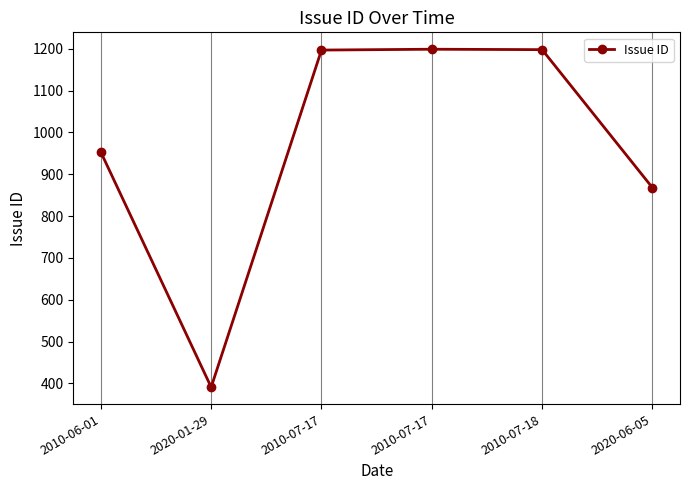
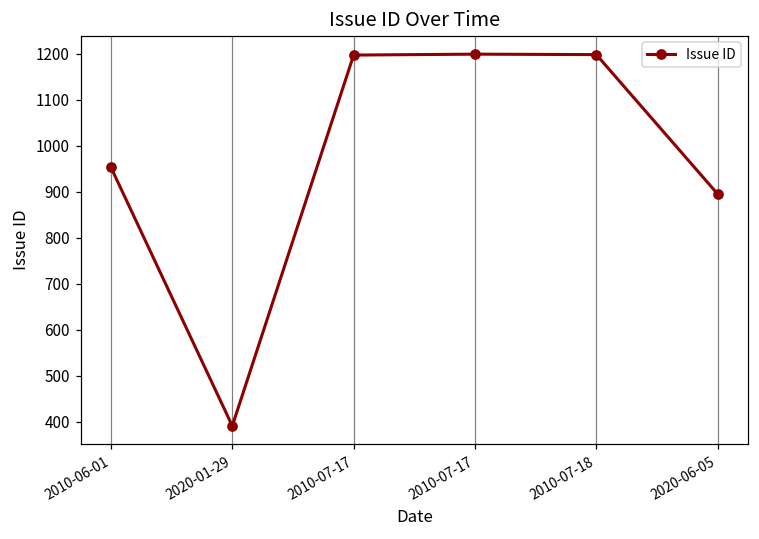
  {
    "2010-06-01": 950,
    "2020-01-29": 390,
    "2010-07-18": 1200,
-   "2020-06-05": 870
+   "2020-06-05": 900
  }
